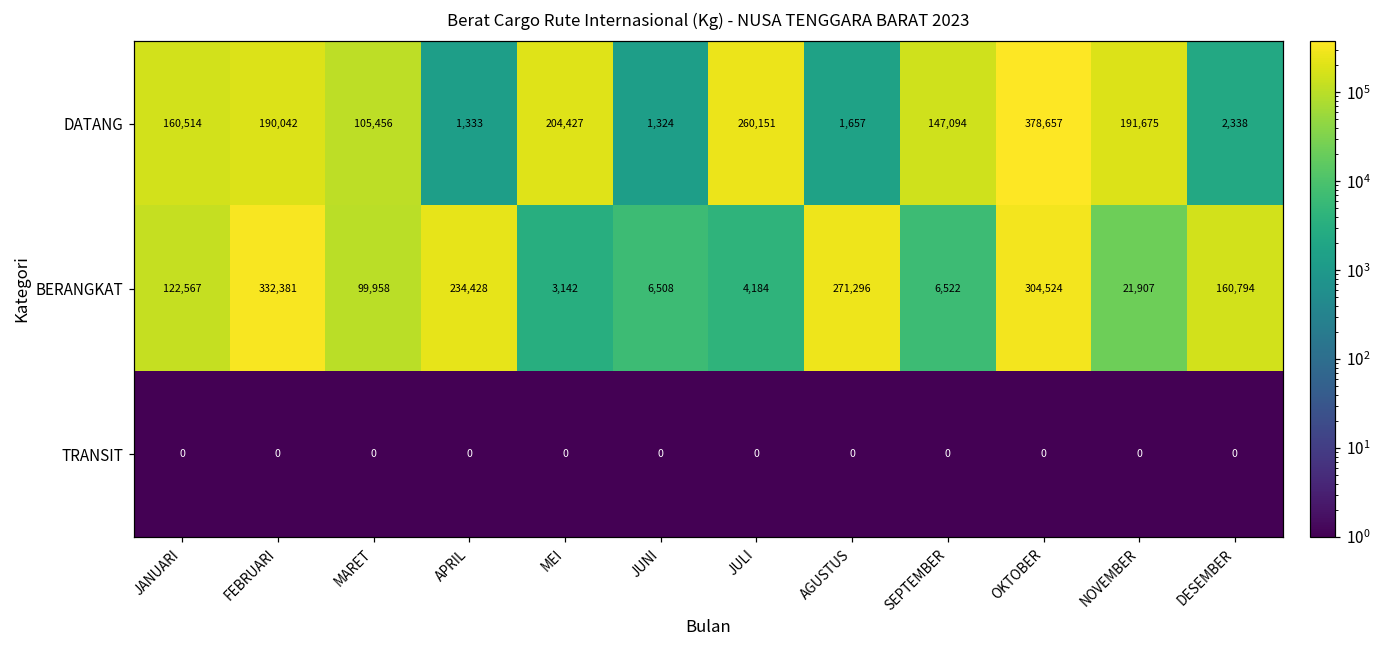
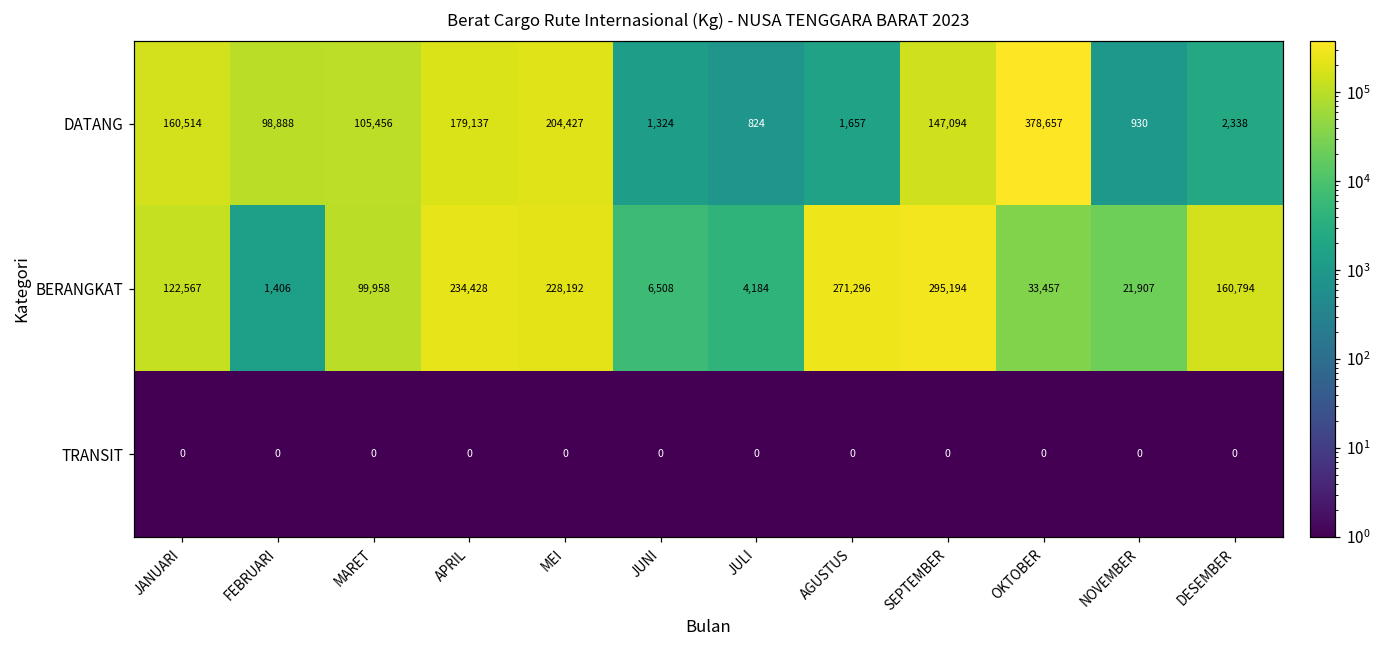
  {
    "DATANG": {
      "JANUARI": "160,514",
-     "FEBRUARI": "190,042",
+     "FEBRUARI": "98,888",
      "MARET": "105,456",
-     "APRIL": "1,333",
+     "APRIL": "179,137",
      "MEI": "204,427",
      "JUNI": "1,324",
-     "JULI": "260,151",
+     "JULI": "824",
      "AGUSTUS": "1,657",
      "SEPTEMBER": "147,094",
      "OKTOBER": "378,657",
-     "NOVEMBER": "191,675",
+     "NOVEMBER": "930",
      "DESEMBER": "2,338"
    },
    "BERANGKAT": {
      "JANUARI": "122,567",
-     "FEBRUARI": "332,381",
+     "FEBRUARI": "1,406",
      "MARET": "99,958",
      "APRIL": "234,428",
-     "MEI": "3,142",
+     "MEI": "228,192",
      "JUNI": "6,508",
      "JULI": "4,184",
      "AGUSTUS": "271,296",
-     "SEPTEMBER": "6,522",
-     "OKTOBER": "304,524",
+     "SEPTEMBER": "295,194",
+     "OKTOBER": "33,457",
      "NOVEMBER": "21,907",
      "DESEMBER": "160,794"
    },
    "TRANSIT": {
      "JANUARI": "0",
      "FEBRUARI": "0",
      "MARET": "0",
      "APRIL": "0",
      "MEI": "0",
      "JUNI": "0",
      "JULI": "0",
      "AGUSTUS": "0",
      "SEPTEMBER": "0",
      "OKTOBER": "0",
      "NOVEMBER": "0",
      "DESEMBER": "0"
    }
  }
